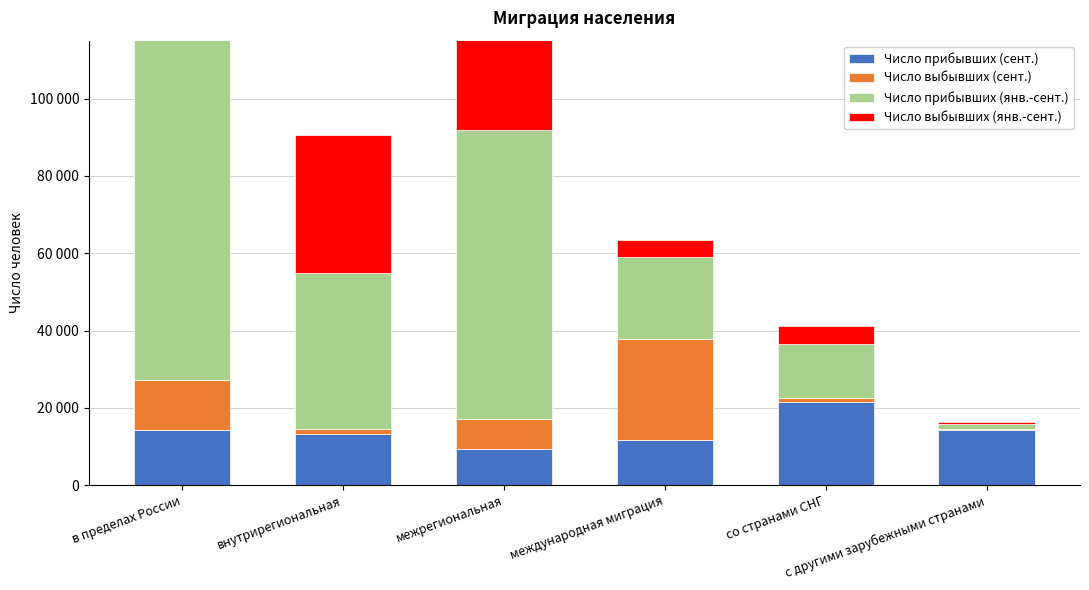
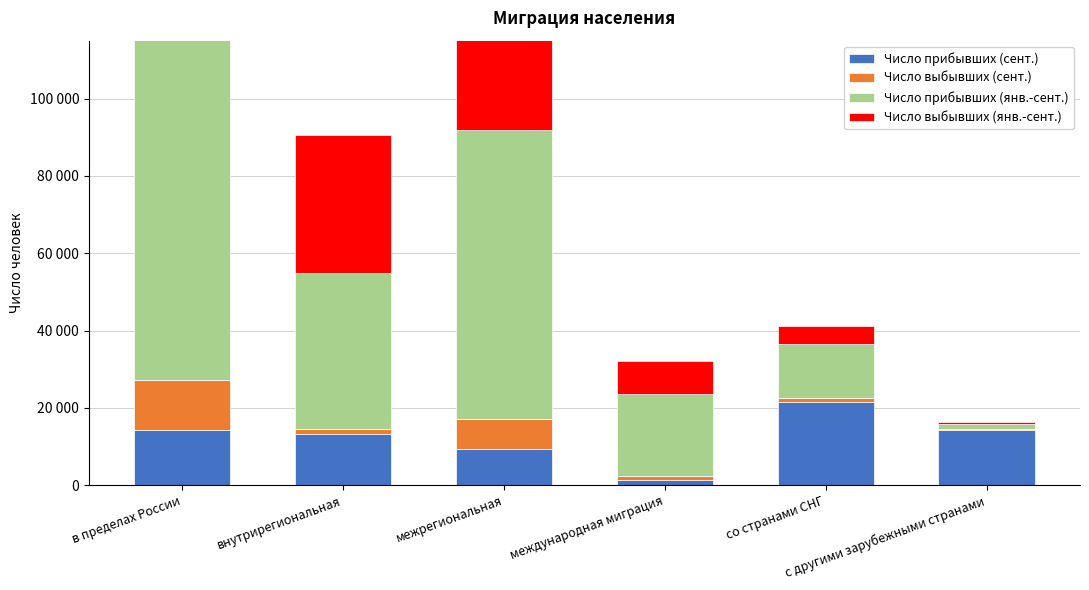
  {
    "Число прибывших (сент.)": {
      "в пределах России": 14000,
      "внутрирегиональная": 13000,
      "межрегиональная": 9000,
-     "международная миграция": 12000,
+     "международная миграция": 1000,
      "со странами СНГ": 21000,
      "с другими зарубежными странами": 14000
    },
    "Число выбывших (сент.)": {
      "в пределах России": 13000,
      "внутрирегиональная": 1000,
      "межрегиональная": 8000,
-     "международная миграция": 26000,
+     "международная миграция": 1000,
      "со странами СНГ": 1000
    },
    "Число прибывших (янв.-сент.)": {
      "внутрирегиональная": 40000,
      "межрегиональная": 75000,
      "международная миграция": 21000,
      "со странами СНГ": 14000,
      "с другими зарубежными странами": 1000
    },
    "Число выбывших (янв.-сент.)": {
      "внутрирегиональная": 36000,
-     "международная миграция": 4000,
+     "международная миграция": 9000,
      "со странами СНГ": 5000
    }
  }
